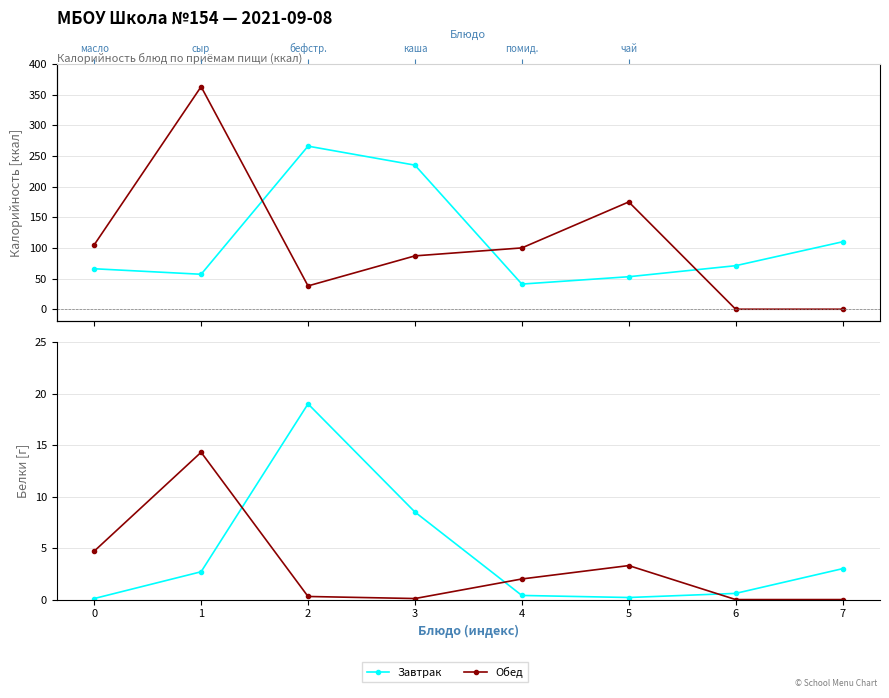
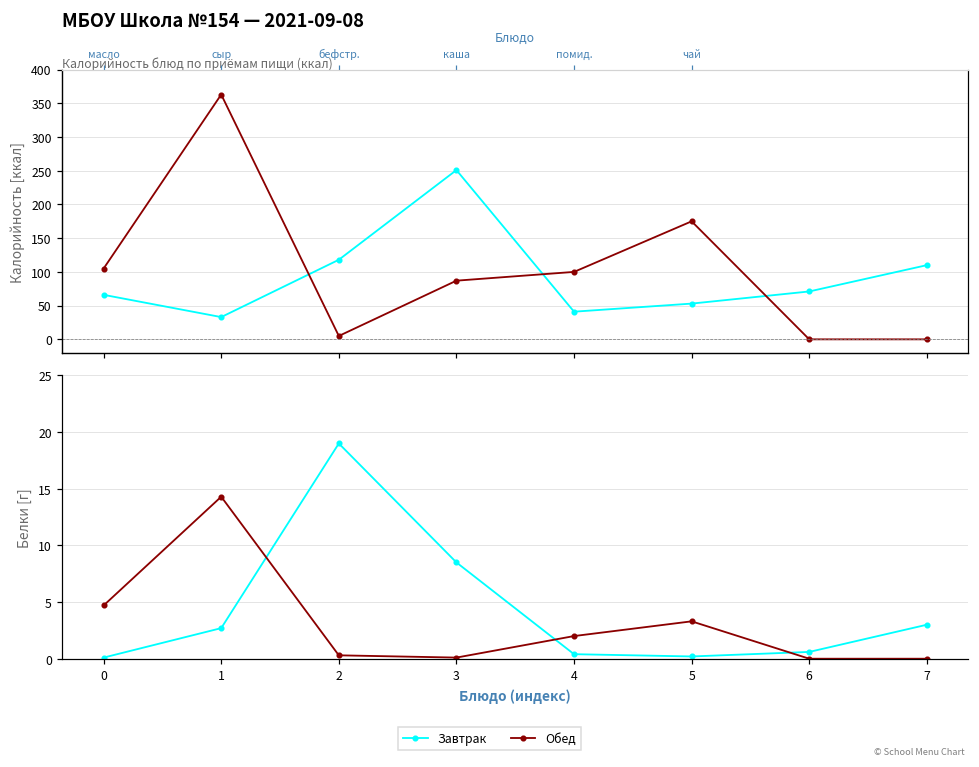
  {
    "МБОУ Школа №154 — 2021-09-08": {
      "Завтрак": {
        "масло": 70,
-       "сыр": 60,
-       "бефстр.": 270,
-       "каша": 240,
+       "сыр": 30,
+       "бефстр.": 120,
+       "каша": 250,
        "помид.": 40,
        "чай": 50
      },
      "Обед": {
        "масло": 110,
        "сыр": 360,
-       "бефстр.": 40,
+       "бефстр.": 10,
        "каша": 90,
        "помид.": 100,
        "чай": 180
      }
    }
  }
